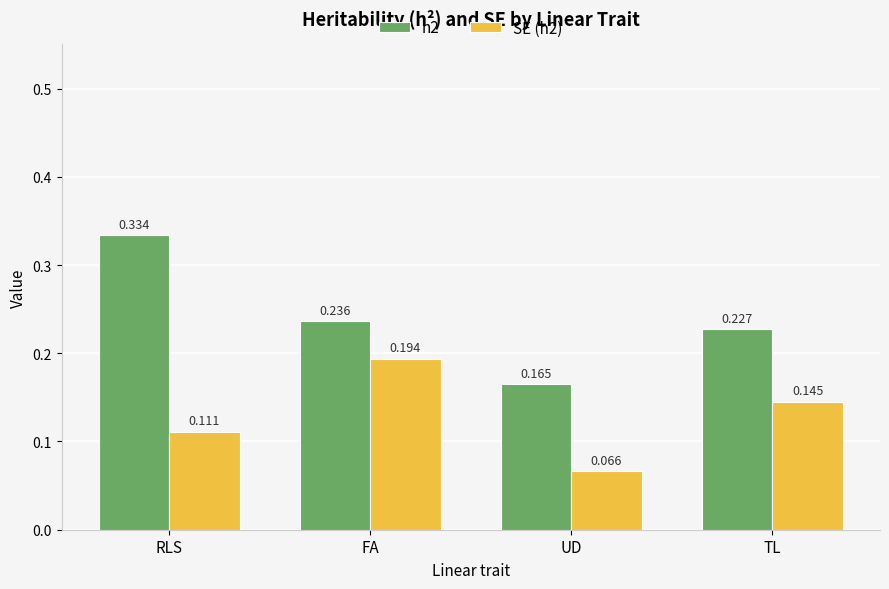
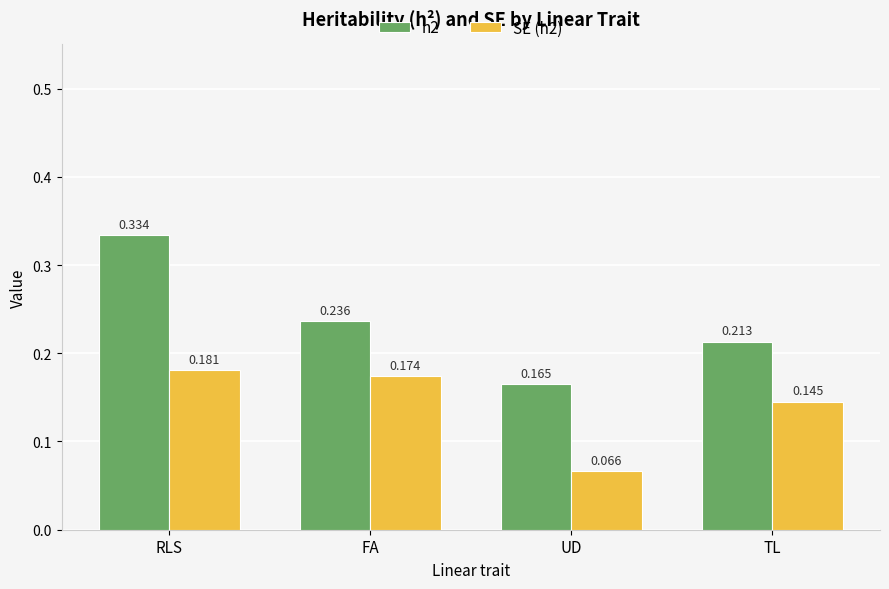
  {
    "h2": {
      "RLS": 0.334,
      "FA": 0.236,
      "UD": 0.165,
-     "TL": 0.227
+     "TL": 0.213
    },
    "SE (h2)": {
-     "RLS": 0.111,
-     "FA": 0.194,
+     "RLS": 0.181,
+     "FA": 0.174,
      "UD": 0.066,
      "TL": 0.145
    }
  }
